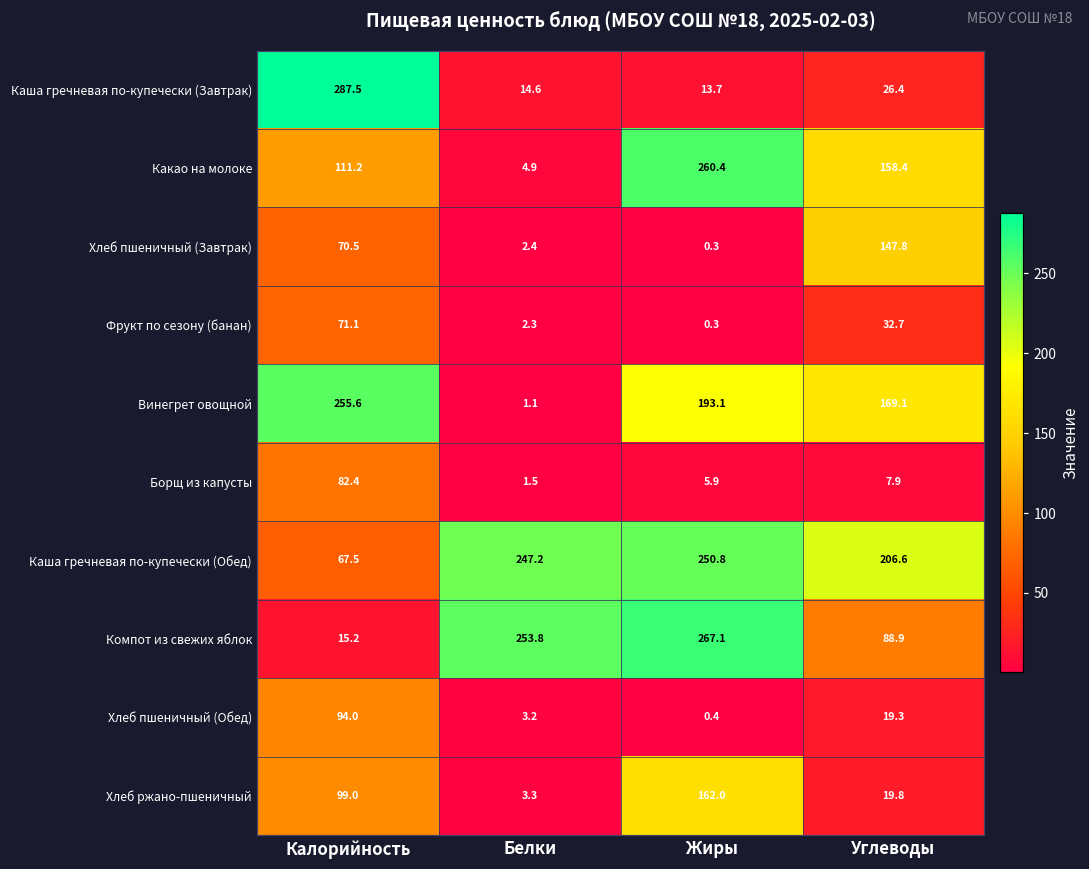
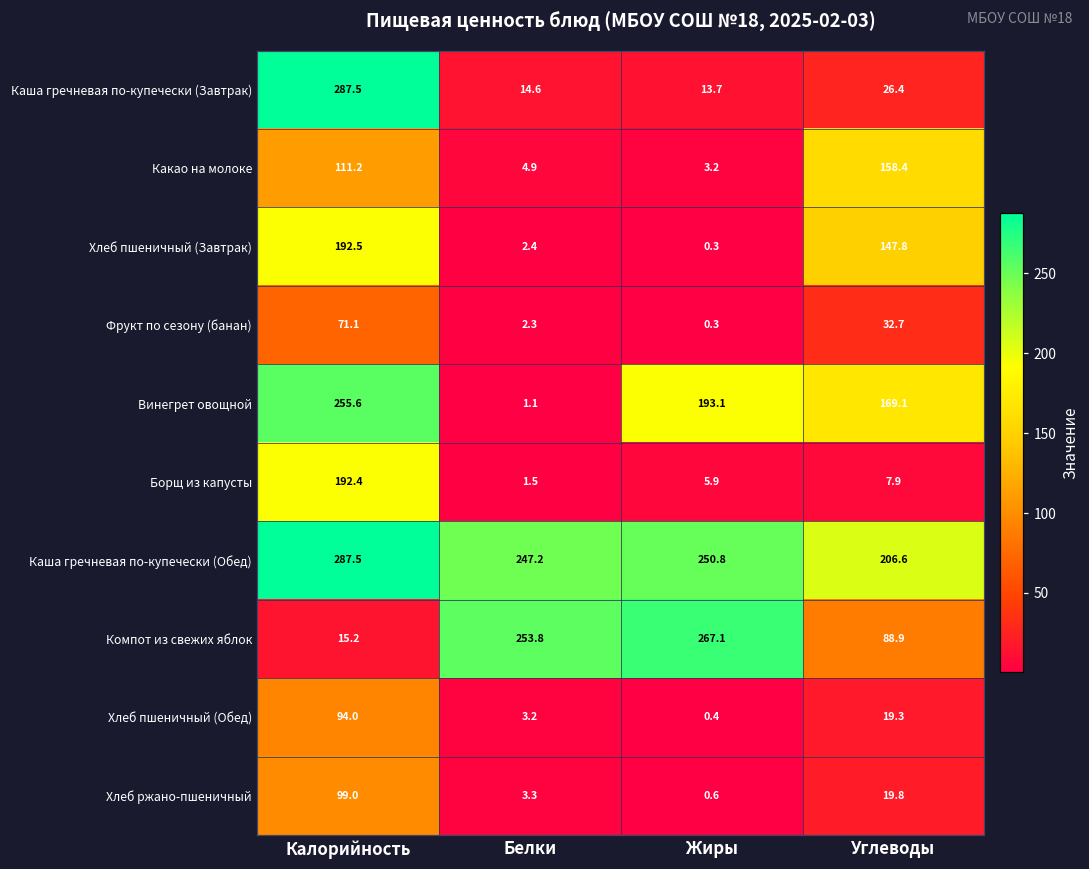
  {
    "Каша гречневая по-купечески (Завтрак)": {
      "Калорийность": 287.5,
      "Белки": 14.6,
      "Жиры": 13.7,
      "Углеводы": 26.4
    },
    "Какао на молоке": {
      "Калорийность": 111.2,
      "Белки": 4.9,
-     "Жиры": 260.4,
+     "Жиры": 3.2,
      "Углеводы": 158.4
    },
    "Хлеб пшеничный (Завтрак)": {
-     "Калорийность": 70.5,
+     "Калорийность": 192.5,
      "Белки": 2.4,
      "Жиры": 0.3,
      "Углеводы": 147.8
    },
    "Фрукт по сезону (банан)": {
      "Калорийность": 71.1,
      "Белки": 2.3,
      "Жиры": 0.3,
      "Углеводы": 32.7
    },
    "Винегрет овощной": {
      "Калорийность": 255.6,
      "Белки": 1.1,
      "Жиры": 193.1,
      "Углеводы": 169.1
    },
    "Борщ из капусты": {
-     "Калорийность": 82.4,
+     "Калорийность": 192.4,
      "Белки": 1.5,
      "Жиры": 5.9,
      "Углеводы": 7.9
    },
    "Каша гречневая по-купечески (Обед)": {
-     "Калорийность": 67.5,
+     "Калорийность": 287.5,
      "Белки": 247.2,
      "Жиры": 250.8,
      "Углеводы": 206.6
    },
    "Компот из свежих яблок": {
      "Калорийность": 15.2,
      "Белки": 253.8,
      "Жиры": 267.1,
      "Углеводы": 88.9
    },
    "Хлеб пшеничный (Обед)": {
      "Калорийность": 94.0,
      "Белки": 3.2,
      "Жиры": 0.4,
      "Углеводы": 19.3
    },
    "Хлеб ржано-пшеничный": {
      "Калорийность": 99.0,
      "Белки": 3.3,
-     "Жиры": 162.0,
+     "Жиры": 0.6,
      "Углеводы": 19.8
    }
  }
